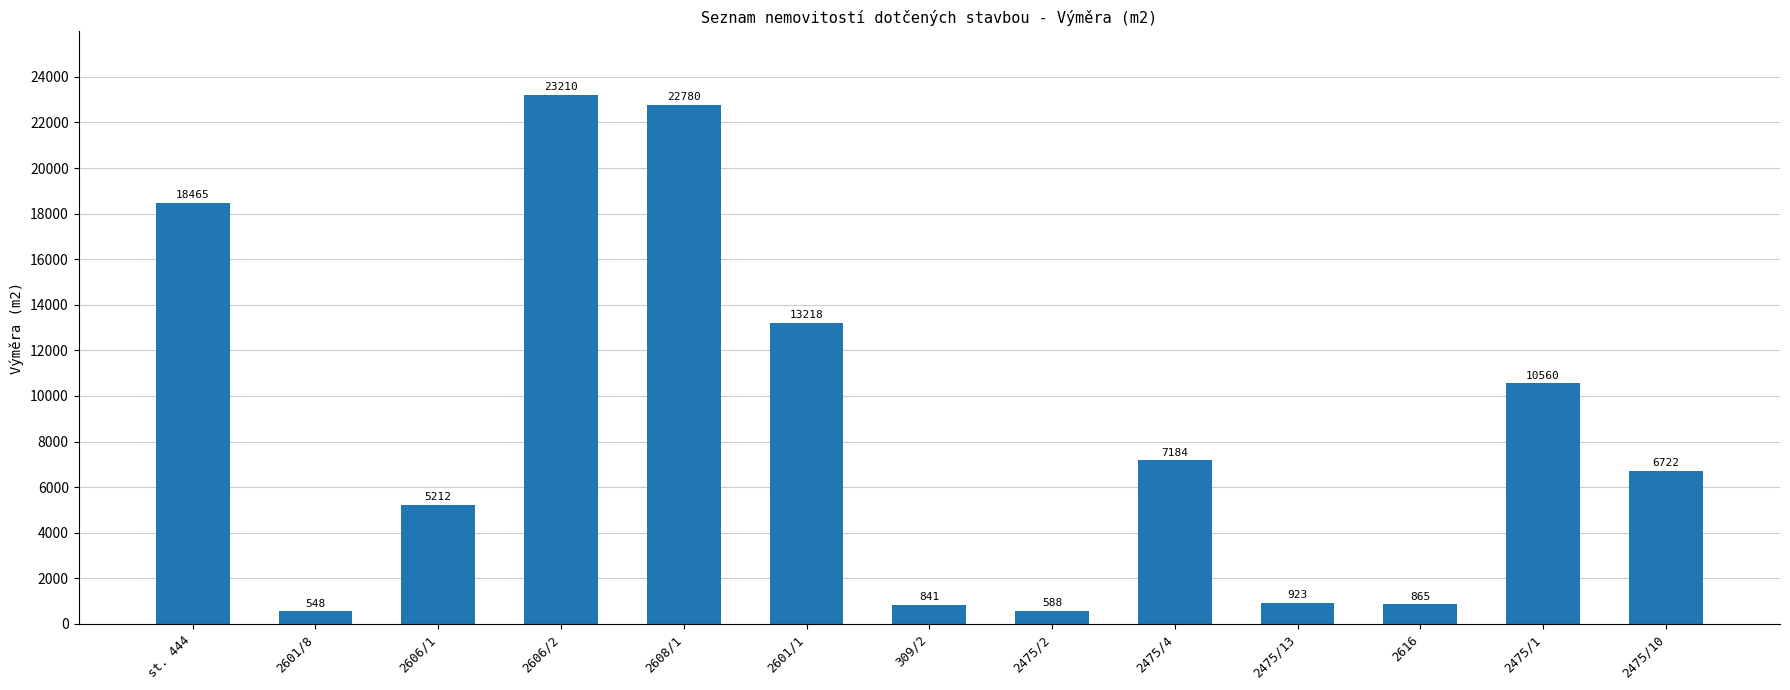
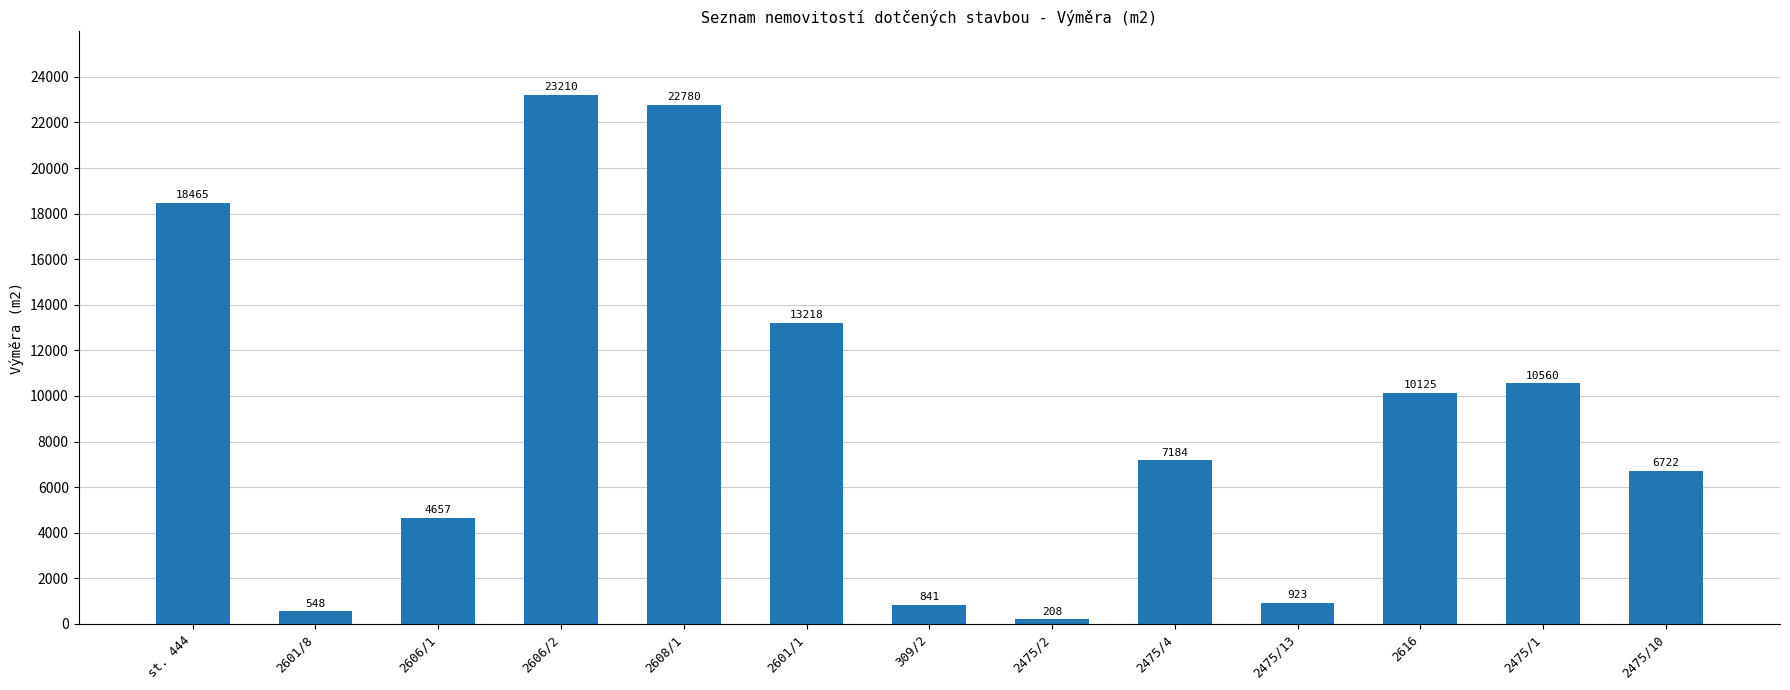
  {
    "st. 444": 18465,
    "2601/8": 548,
-   "2606/1": 5212,
+   "2606/1": 4657,
    "2606/2": 23210,
    "2608/1": 22780,
    "2601/1": 13218,
    "309/2": 841,
-   "2475/2": 588,
+   "2475/2": 208,
    "2475/4": 7184,
    "2475/13": 923,
-   "2616": 865,
+   "2616": 10125,
    "2475/1": 10560,
    "2475/10": 6722
  }
